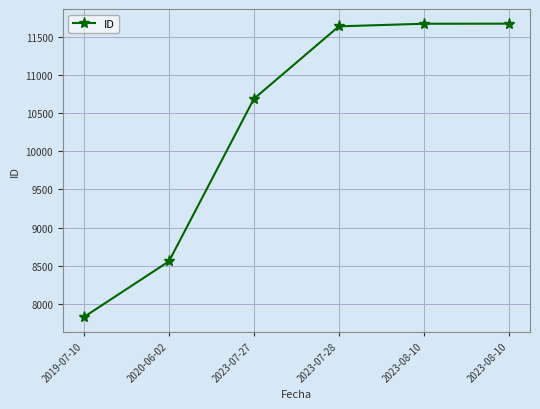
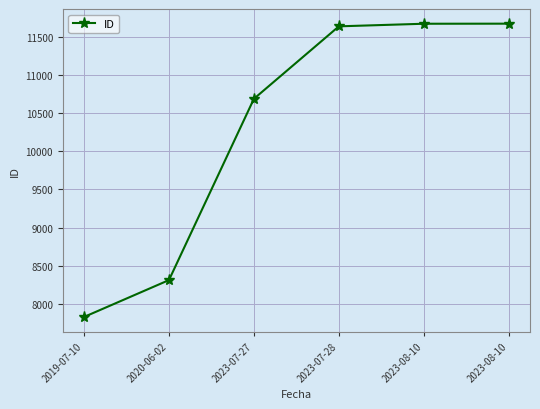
  {
    "2019-07-10": 7800,
-   "2020-06-02": 8600,
+   "2020-06-02": 8300,
    "2023-07-27": 10700,
    "2023-07-28": 11600
  }
